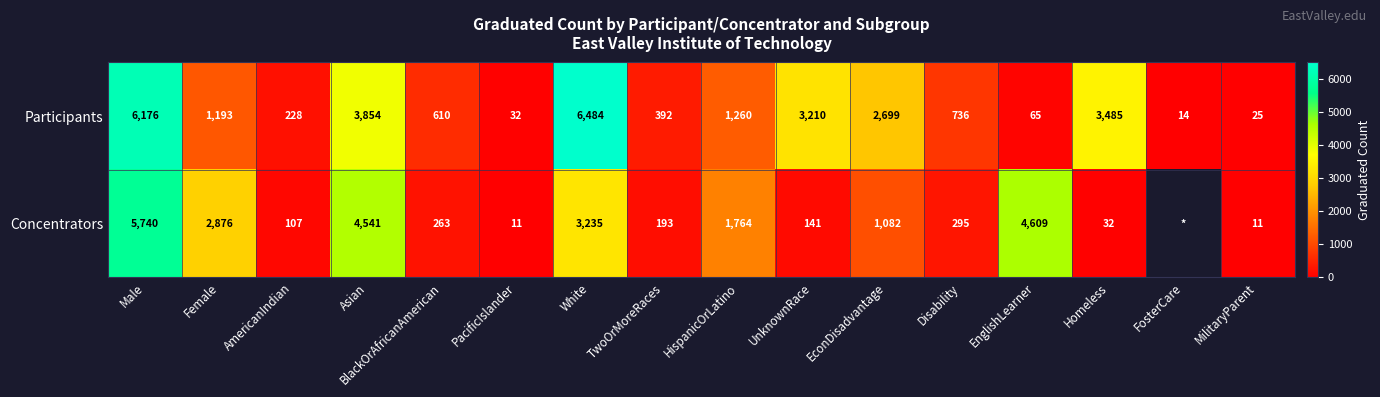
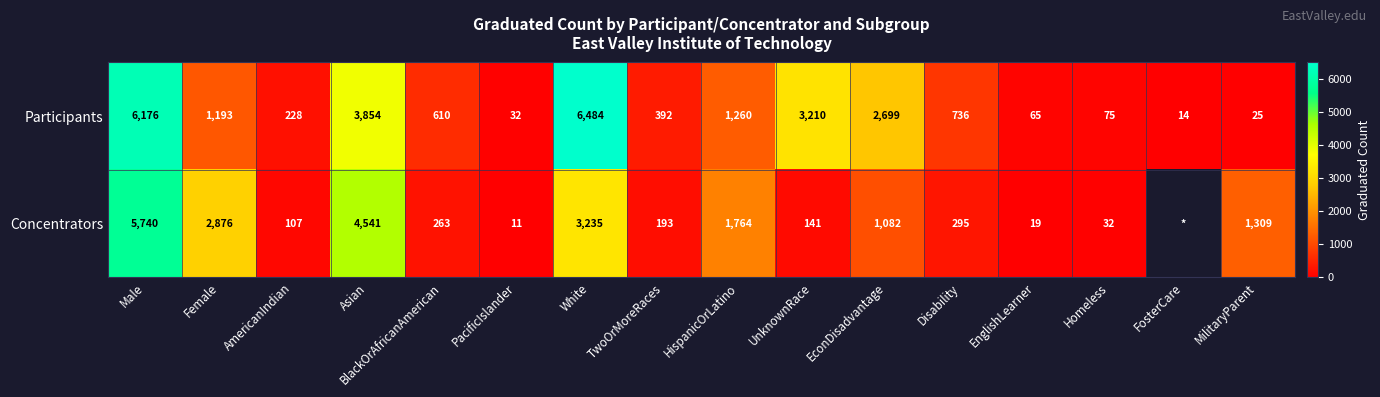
  {
    "Participants": {
      "Male": "6,176",
      "Female": "1,193",
      "AmericanIndian": "228",
      "Asian": "3,854",
      "BlackOrAfricanAmerican": "610",
      "PacificIslander": "32",
      "White": "6,484",
      "TwoOrMoreRaces": "392",
      "HispanicOrLatino": "1,260",
      "UnknownRace": "3,210",
      "EconDisadvantage": "2,699",
      "Disability": "736",
      "EnglishLearner": "65",
-     "Homeless": "3,485",
+     "Homeless": "75",
      "FosterCare": "14",
      "MilitaryParent": "25"
    },
    "Concentrators": {
      "Male": "5,740",
      "Female": "2,876",
      "AmericanIndian": "107",
      "Asian": "4,541",
      "BlackOrAfricanAmerican": "263",
      "PacificIslander": "11",
      "White": "3,235",
      "TwoOrMoreRaces": "193",
      "HispanicOrLatino": "1,764",
      "UnknownRace": "141",
      "EconDisadvantage": "1,082",
      "Disability": "295",
-     "EnglishLearner": "4,609",
+     "EnglishLearner": "19",
      "Homeless": "32",
-     "MilitaryParent": "11"
+     "MilitaryParent": "1,309"
    }
  }
